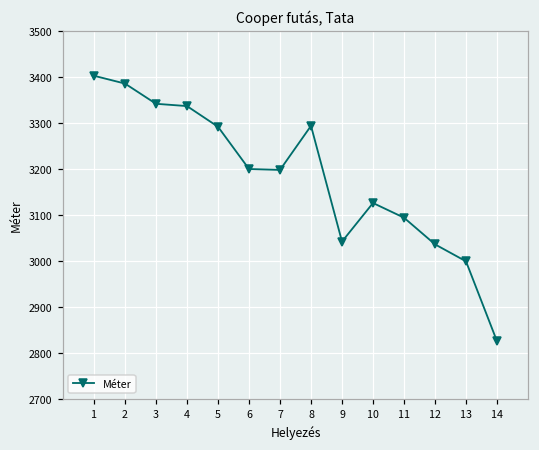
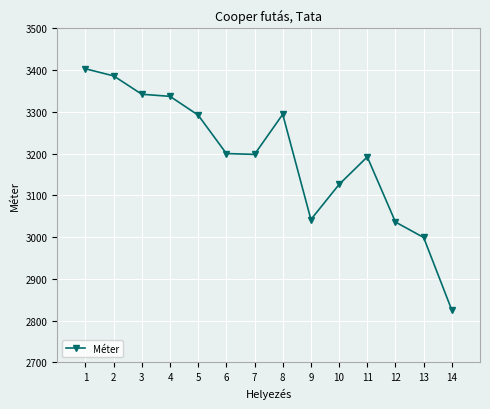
  {
    "1": 3400,
    "2": 3390,
    "3": 3340,
    "4": 3340,
    "5": 3290,
    "6": 3200,
    "7": 3200,
    "8": 3290,
    "9": 3040,
    "10": 3130,
-   "11": 3090,
+   "11": 3190,
    "12": 3040,
    "13": 3000,
    "14": 2830
  }
